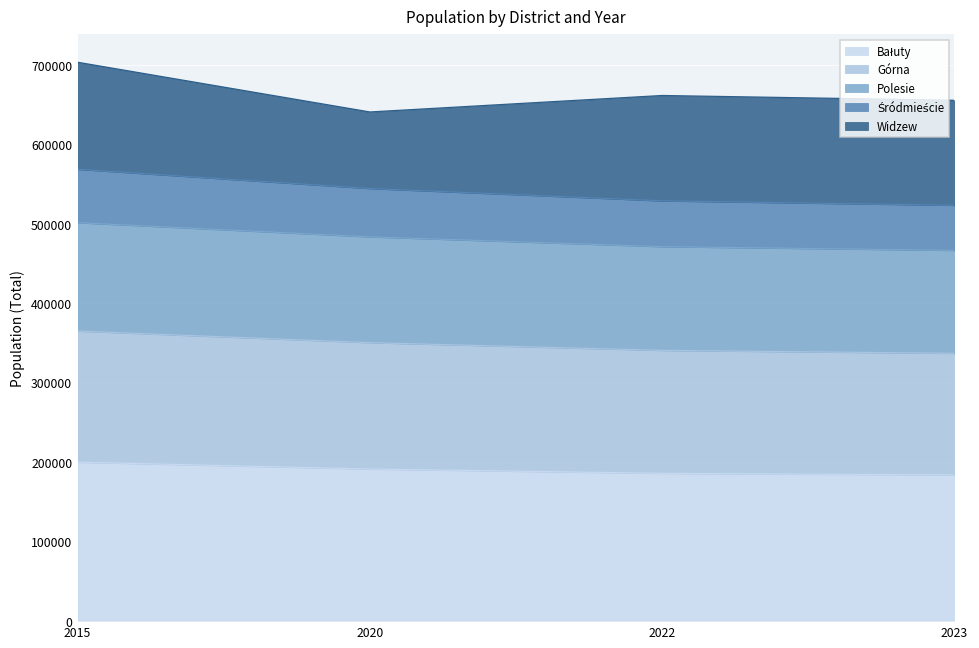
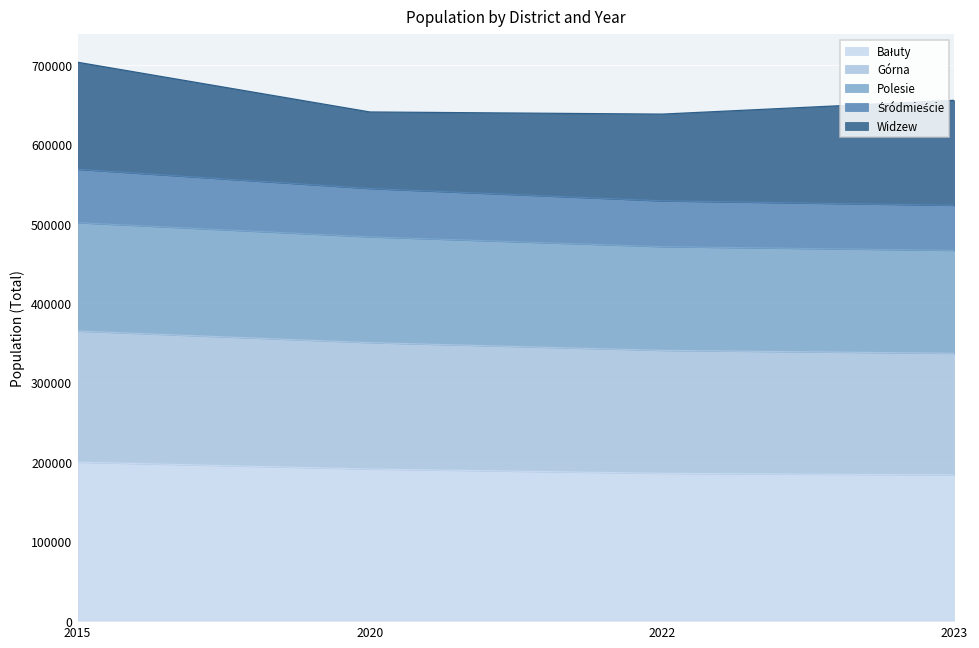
  {
    "Widzew": {
      "2015": 130000,
      "2020": 100000,
-     "2022": 130000,
+     "2022": 110000,
      "2023": 130000
    }
  }
